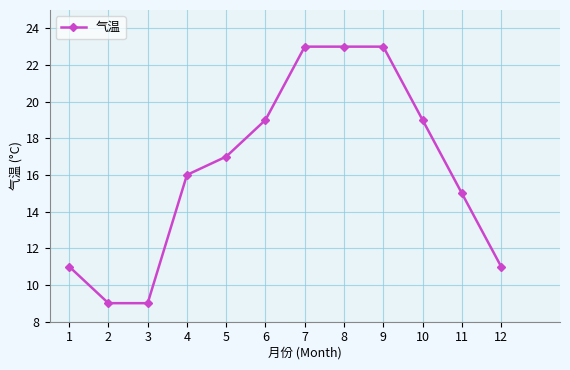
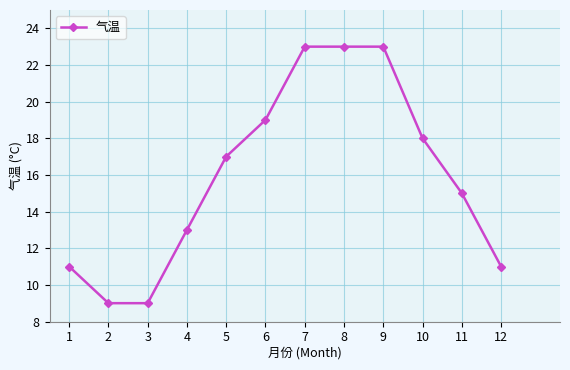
  {
    "1": 11,
    "2": 9,
    "3": 9,
-   "4": 16,
+   "4": 13,
    "5": 17,
    "6": 19,
    "7": 23,
    "8": 23,
    "9": 23,
-   "10": 19,
+   "10": 18,
    "11": 15,
    "12": 11
  }
